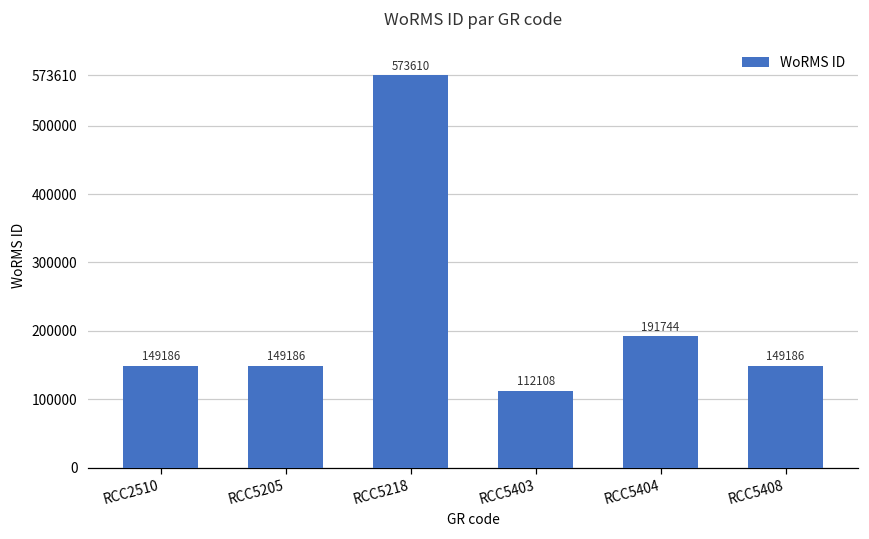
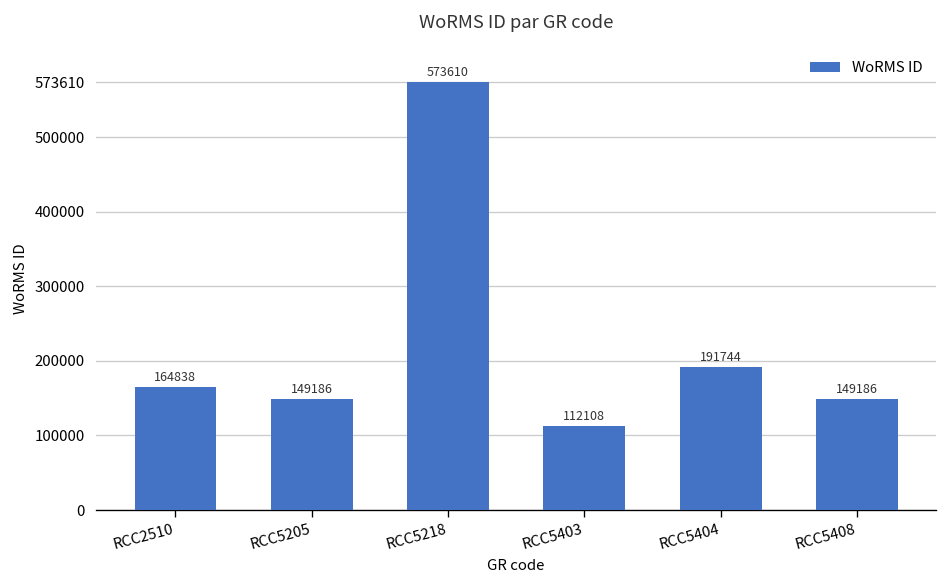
  {
-   "RCC2510": 149186,
+   "RCC2510": 164838,
    "RCC5205": 149186,
    "RCC5218": 573610,
    "RCC5403": 112108,
    "RCC5404": 191744,
    "RCC5408": 149186
  }
